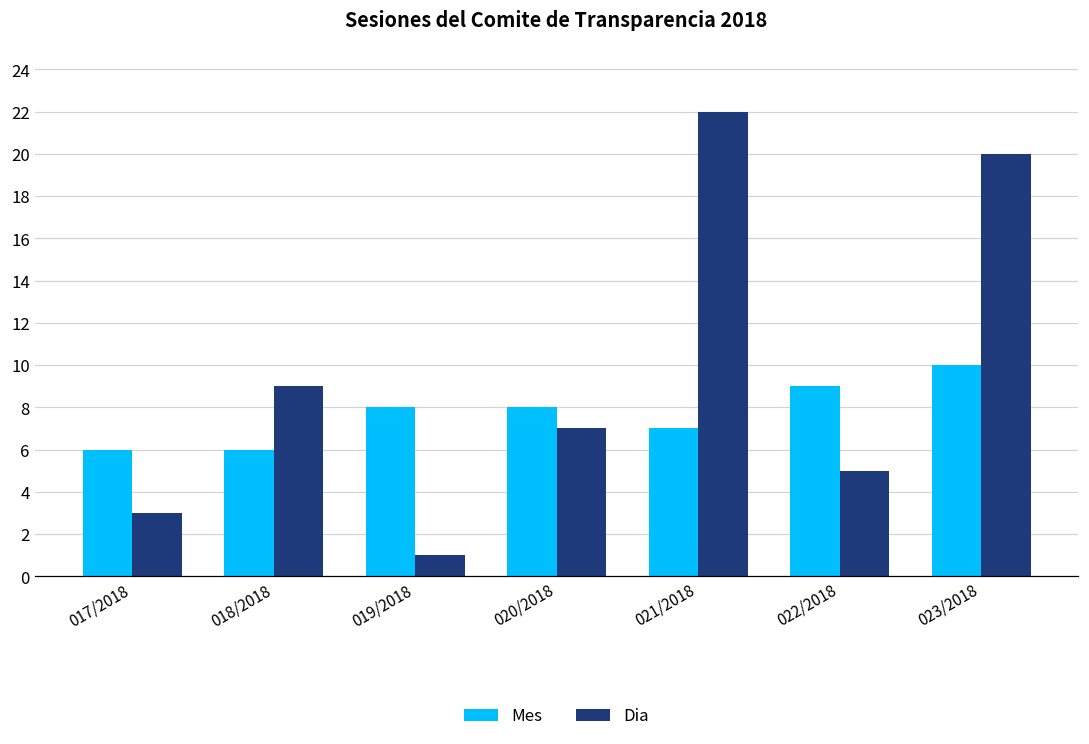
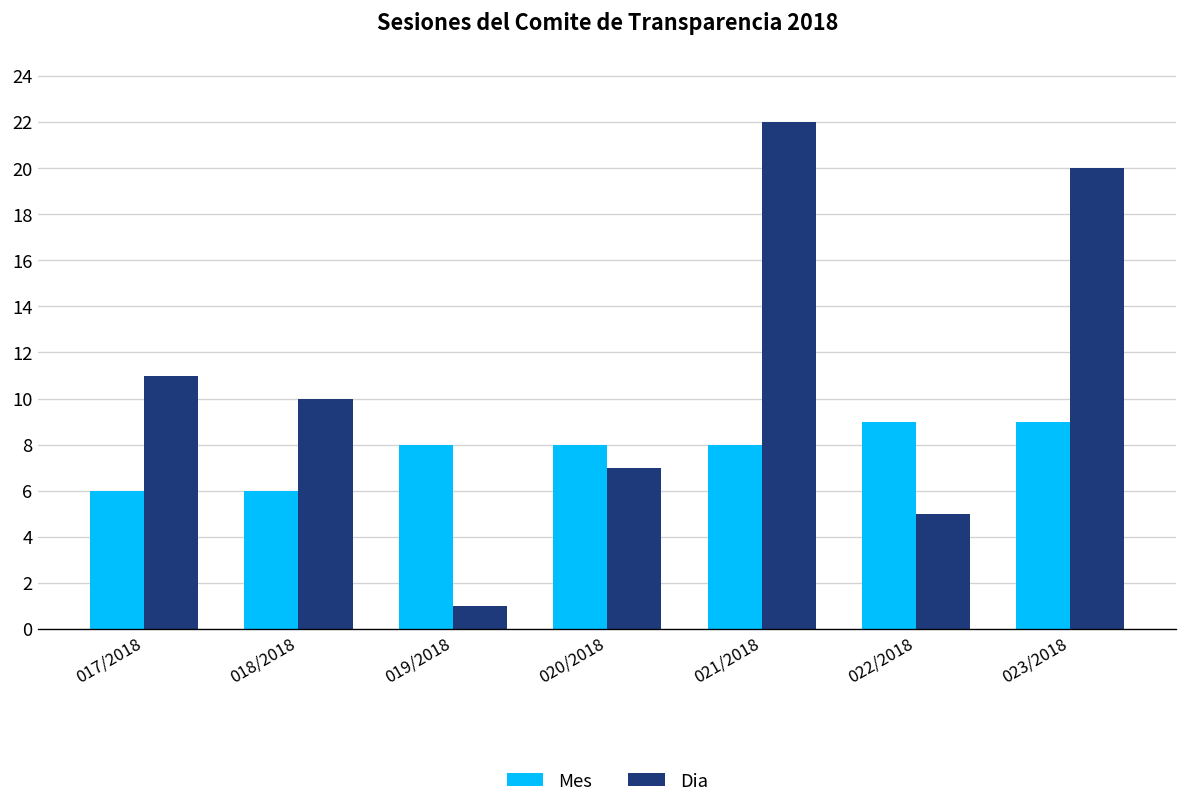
  {
    "Mes": {
      "017/2018": 6,
      "018/2018": 6,
      "019/2018": 8,
      "020/2018": 8,
-     "021/2018": 7,
+     "021/2018": 8,
      "022/2018": 9,
-     "023/2018": 10
+     "023/2018": 9
    },
    "Dia": {
-     "017/2018": 3,
-     "018/2018": 9,
+     "017/2018": 11,
+     "018/2018": 10,
      "019/2018": 1,
      "020/2018": 7,
      "021/2018": 22,
      "022/2018": 5,
      "023/2018": 20
    }
  }
